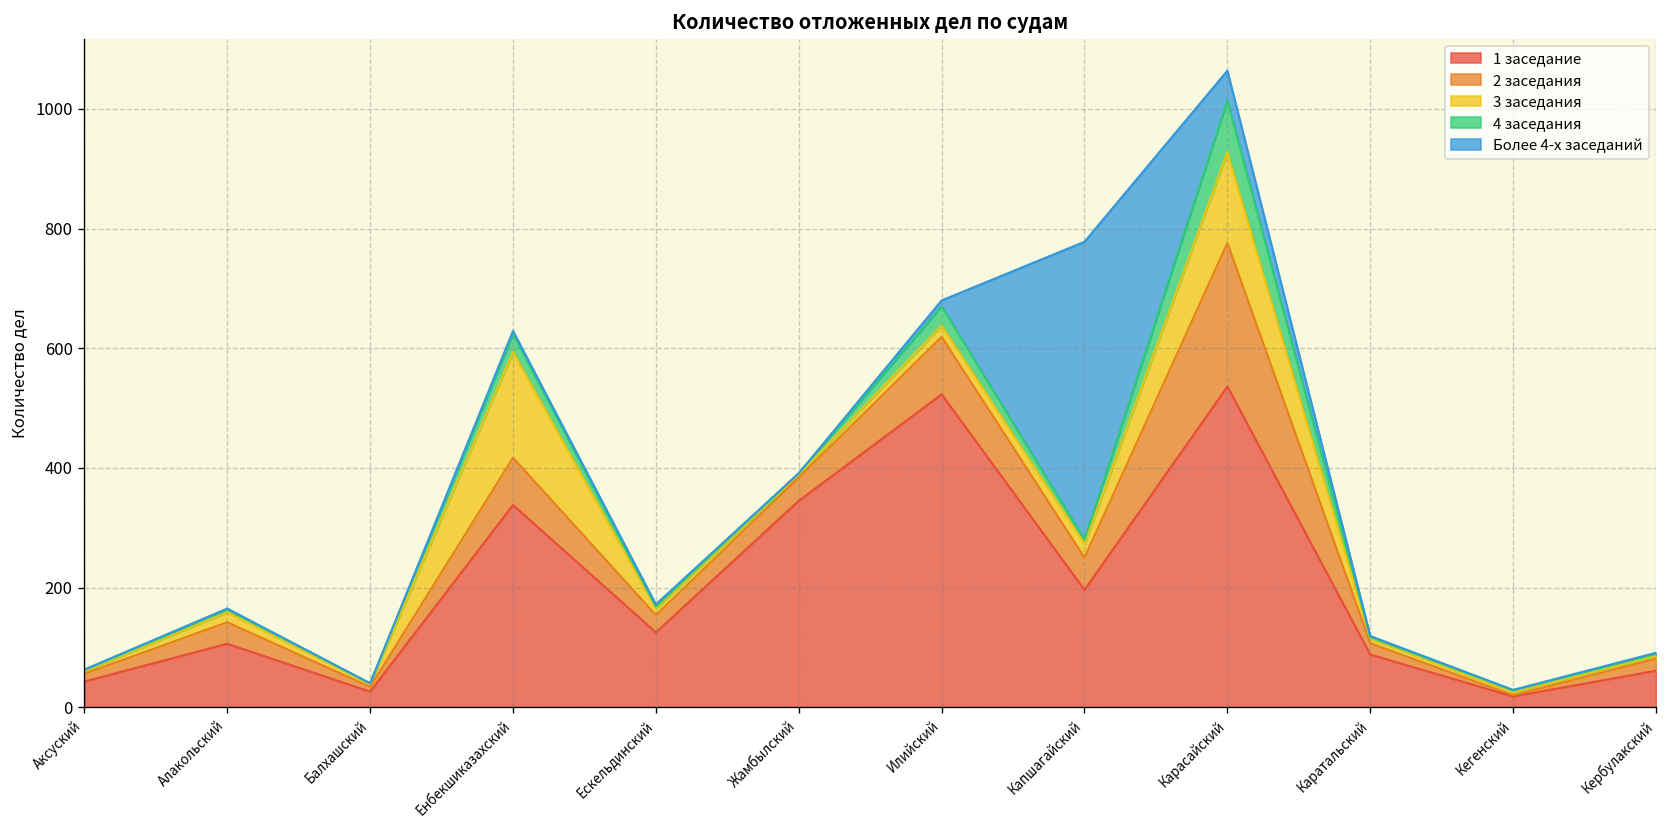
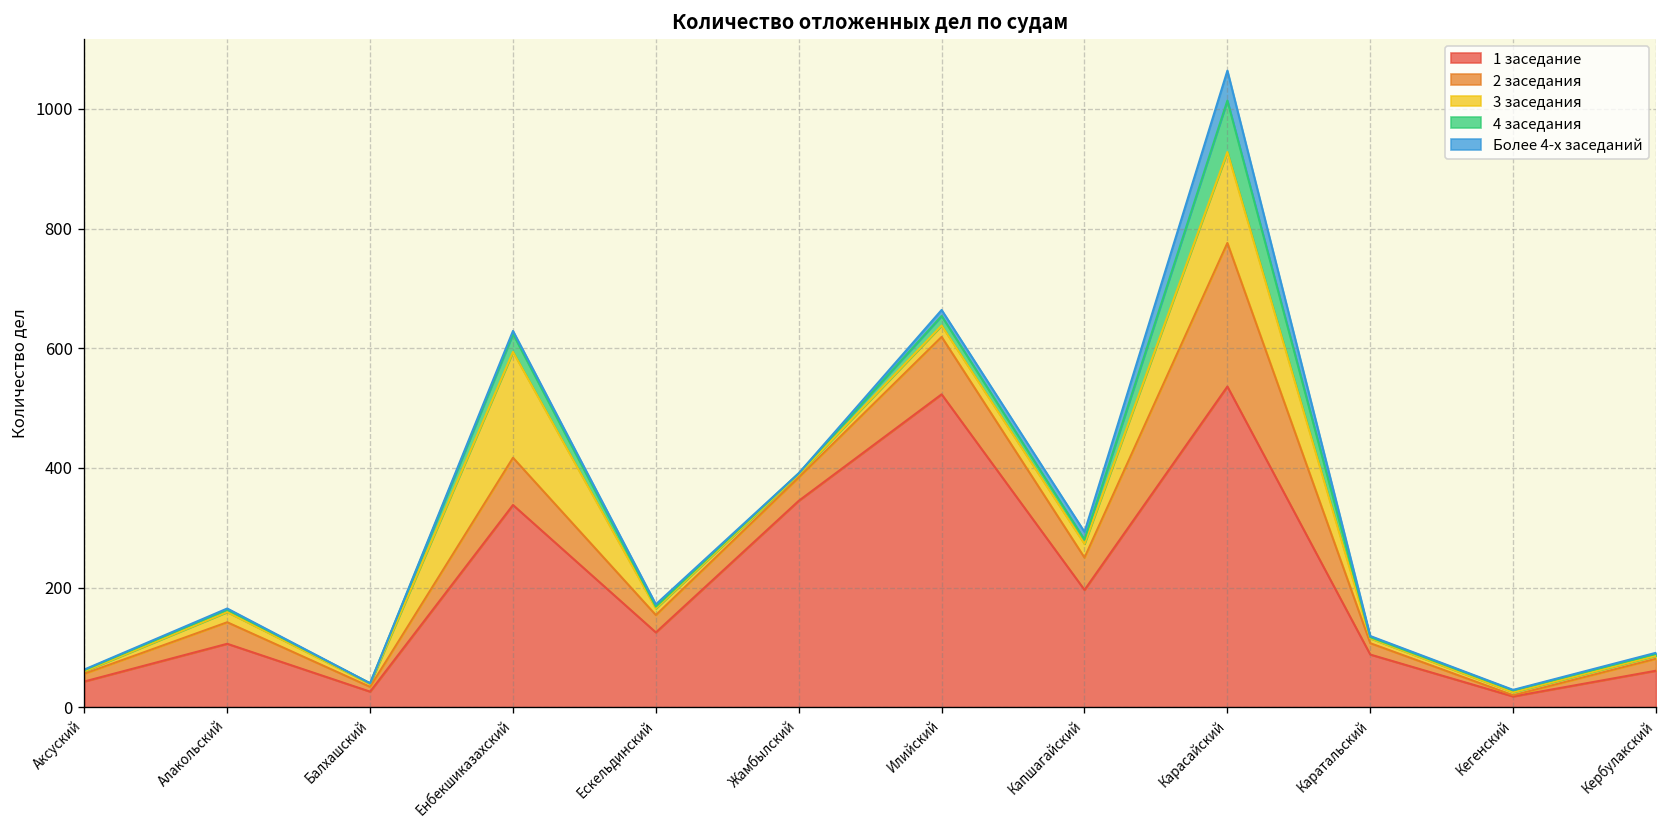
  {
    "3 заседания": {
      "Енбекшиказахский": 180,
      "Илийский": 20,
      "Капшагайский": 20,
      "Карасайский": 150
    },
    "4 заседания": {
-     "Илийский": 30,
+     "Илийский": 20,
      "Капшагайский": 10,
      "Карасайский": 90
    },
    "Более 4-х заседаний": {
      "Илийский": 10,
-     "Капшагайский": 500,
+     "Капшагайский": 10,
      "Карасайский": 50
    }
  }
